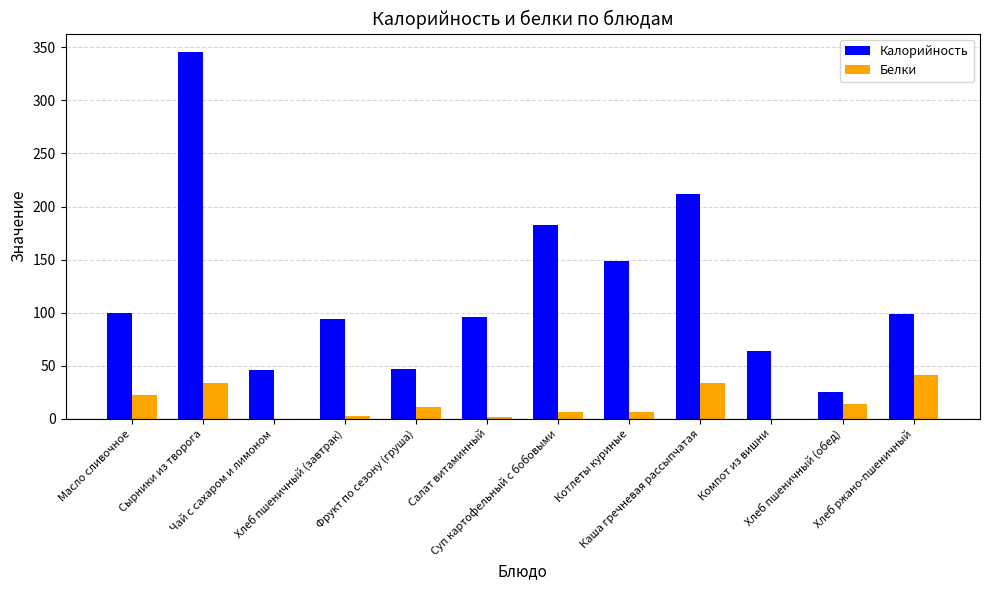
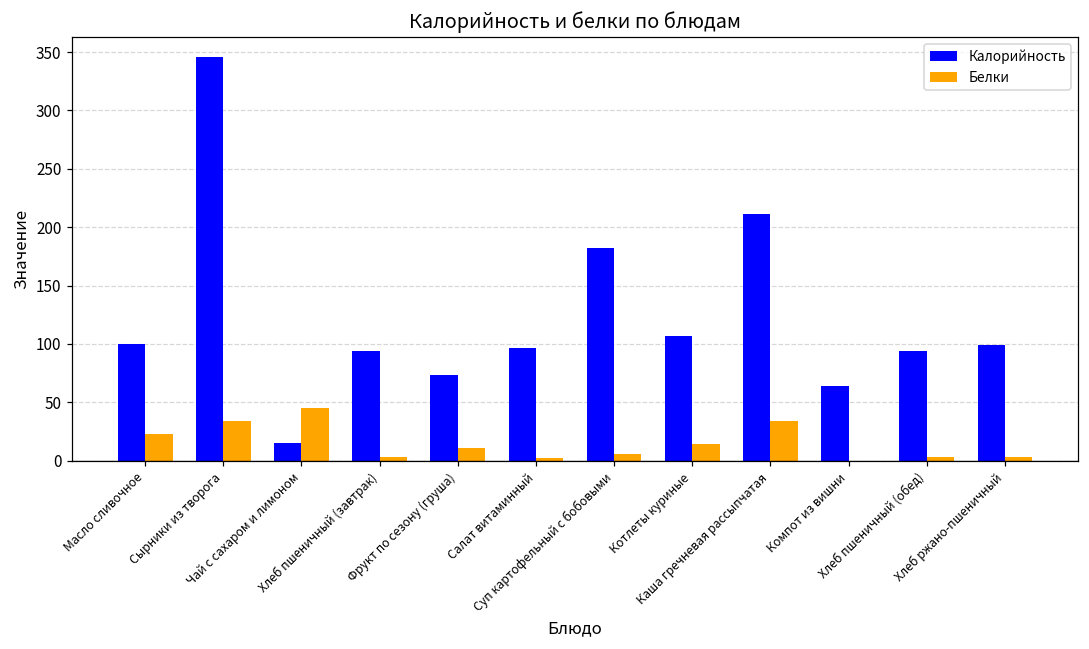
  {
    "Калорийность": {
      "Масло сливочное": 100,
      "Сырники из творога": 346,
-     "Чай с сахаром и лимоном": 46,
+     "Чай с сахаром и лимоном": 15,
      "Хлеб пшеничный (завтрак)": 94,
-     "Фрукт по сезону (груша)": 47,
+     "Фрукт по сезону (груша)": 74,
      "Салат витаминный": 96,
      "Суп картофельный с бобовыми": 182,
-     "Котлеты куриные": 149,
+     "Котлеты куриные": 107,
      "Каша гречневая рассыпчатая": 212,
      "Компот из вишни": 64,
-     "Хлеб пшеничный (обед)": 25,
+     "Хлеб пшеничный (обед)": 94,
      "Хлеб ржано-пшеничный": 99
    },
    "Белки": {
      "Масло сливочное": 23,
      "Сырники из творога": 34,
-     "Чай с сахаром и лимоном": 0,
+     "Чай с сахаром и лимоном": 45,
      "Хлеб пшеничный (завтрак)": 3,
      "Фрукт по сезону (груша)": 11,
      "Суп картофельный с бобовыми": 6,
-     "Котлеты куриные": 6,
+     "Котлеты куриные": 14,
      "Каша гречневая рассыпчатая": 34,
      "Компот из вишни": 0,
-     "Хлеб пшеничный (обед)": 14,
-     "Хлеб ржано-пшеничный": 42
+     "Хлеб пшеничный (обед)": 3,
+     "Хлеб ржано-пшеничный": 3
    }
  }
